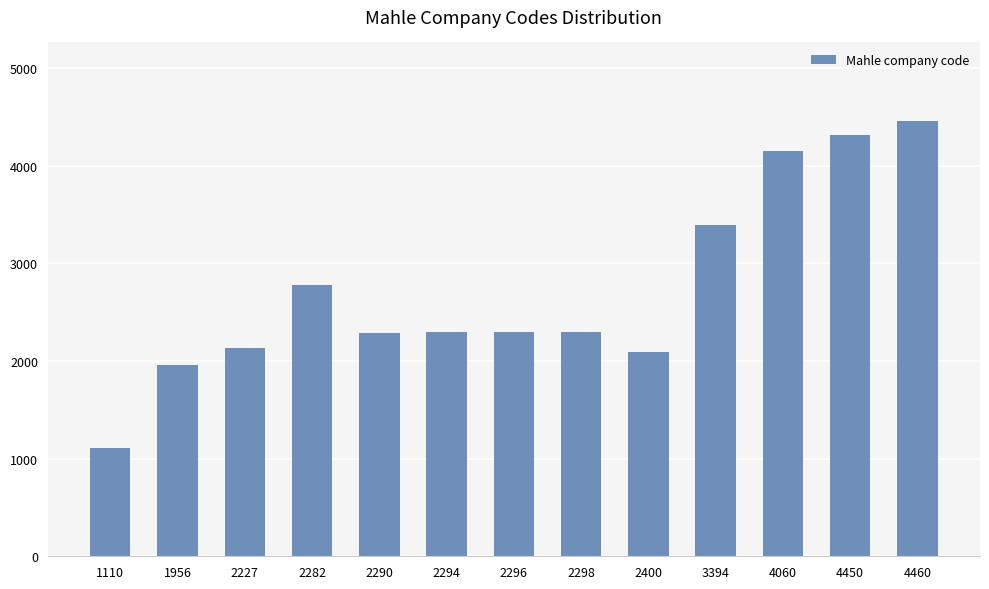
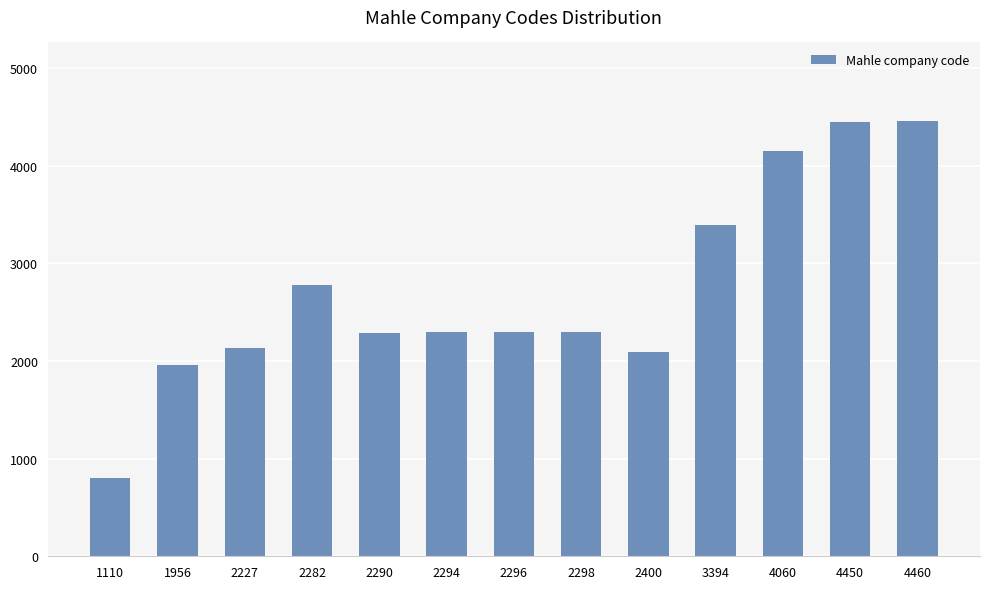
  {
-   "1110": 1100,
+   "1110": 800,
    "1956": 2000,
    "2227": 2100,
    "2282": 2800,
    "2290": 2300,
    "2294": 2300,
    "2296": 2300,
    "2298": 2300,
    "2400": 2100,
    "3394": 3400,
    "4060": 4100,
-   "4450": 4300,
+   "4450": 4500,
    "4460": 4500
  }
